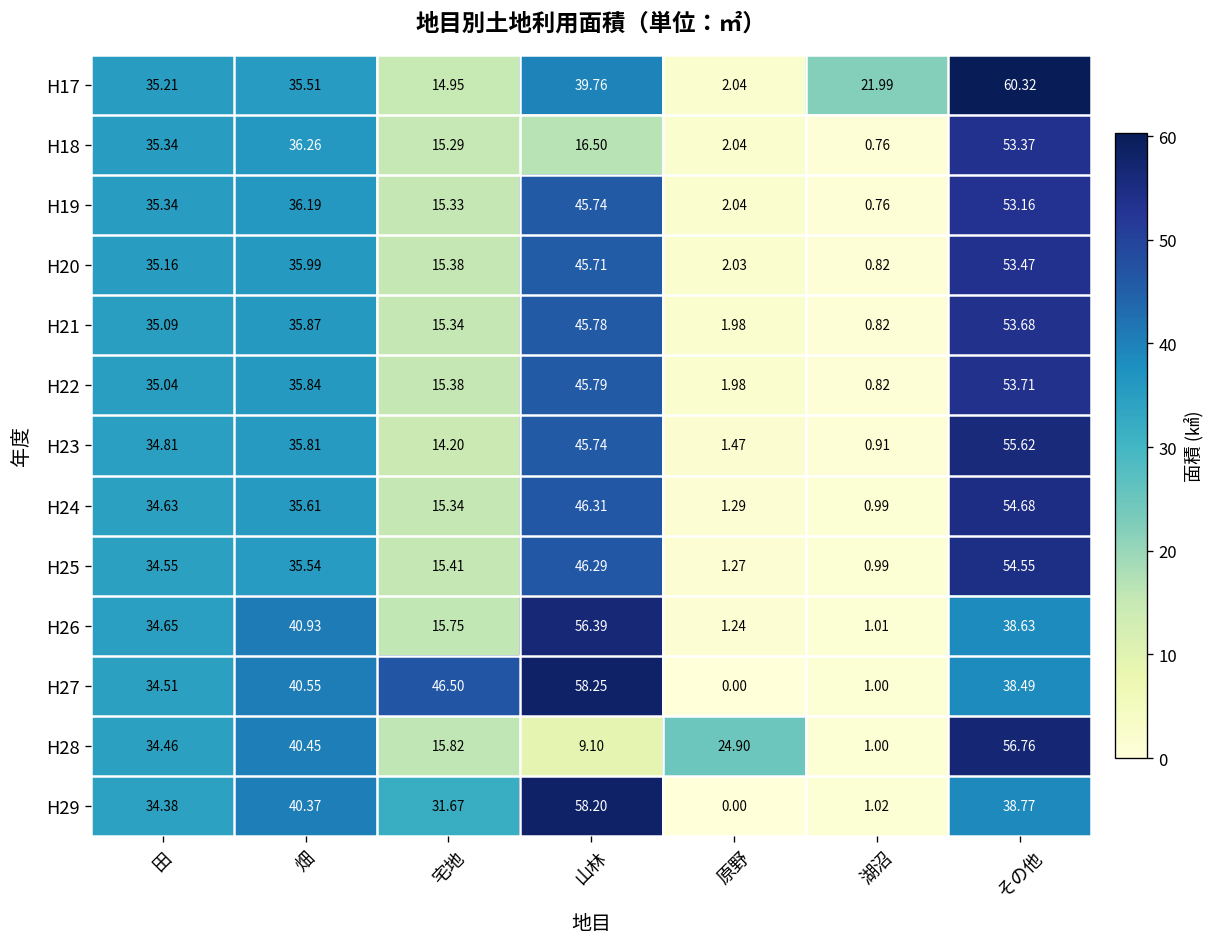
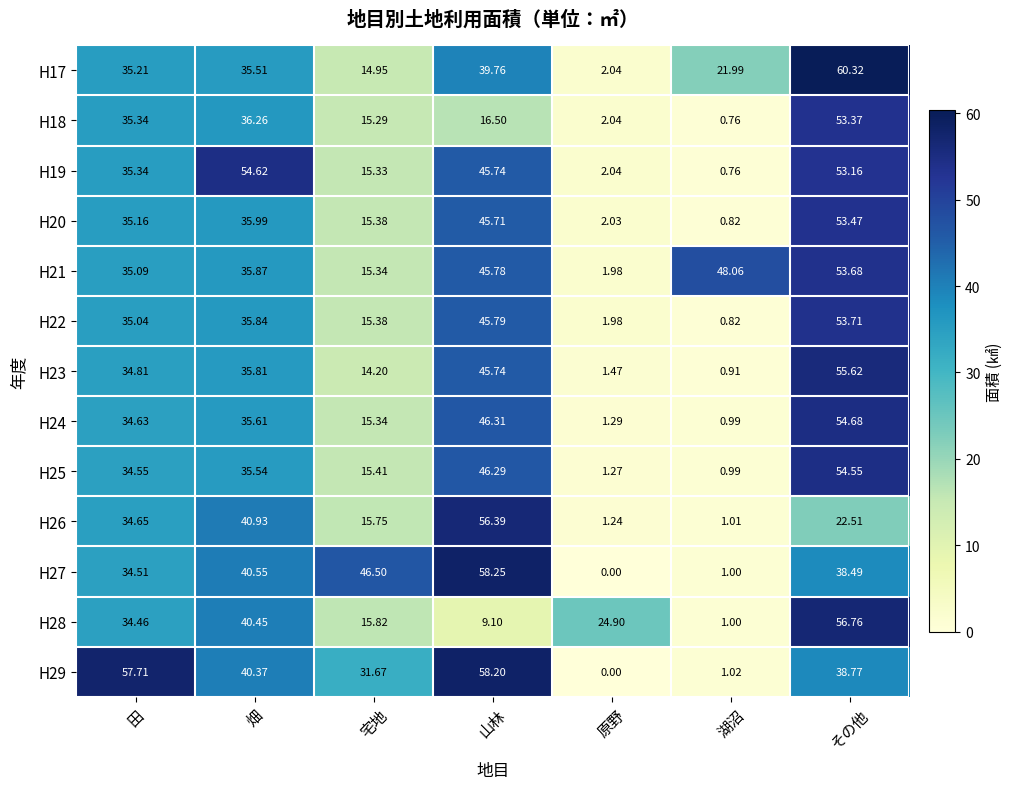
  {
    "H17": {
      "田": 35.21,
      "畑": 35.51,
      "宅地": 14.95,
      "山林": 39.76,
      "原野": 2.04,
      "湖沼": 21.99,
      "その他": 60.32
    },
    "H18": {
      "田": 35.34,
      "畑": 36.26,
      "宅地": 15.29,
      "山林": 16.50,
      "原野": 2.04,
      "湖沼": 0.76,
      "その他": 53.37
    },
    "H19": {
      "田": 35.34,
-     "畑": 36.19,
+     "畑": 54.62,
      "宅地": 15.33,
      "山林": 45.74,
      "原野": 2.04,
      "湖沼": 0.76,
      "その他": 53.16
    },
    "H20": {
      "田": 35.16,
      "畑": 35.99,
      "宅地": 15.38,
      "山林": 45.71,
      "原野": 2.03,
      "湖沼": 0.82,
      "その他": 53.47
    },
    "H21": {
      "田": 35.09,
      "畑": 35.87,
      "宅地": 15.34,
      "山林": 45.78,
      "原野": 1.98,
-     "湖沼": 0.82,
+     "湖沼": 48.06,
      "その他": 53.68
    },
    "H22": {
      "田": 35.04,
      "畑": 35.84,
      "宅地": 15.38,
      "山林": 45.79,
      "原野": 1.98,
      "湖沼": 0.82,
      "その他": 53.71
    },
    "H23": {
      "田": 34.81,
      "畑": 35.81,
      "宅地": 14.20,
      "山林": 45.74,
      "原野": 1.47,
      "湖沼": 0.91,
      "その他": 55.62
    },
    "H24": {
      "田": 34.63,
      "畑": 35.61,
      "宅地": 15.34,
      "山林": 46.31,
      "原野": 1.29,
      "湖沼": 0.99,
      "その他": 54.68
    },
    "H25": {
      "田": 34.55,
      "畑": 35.54,
      "宅地": 15.41,
      "山林": 46.29,
      "原野": 1.27,
      "湖沼": 0.99,
      "その他": 54.55
    },
    "H26": {
      "田": 34.65,
      "畑": 40.93,
      "宅地": 15.75,
      "山林": 56.39,
      "原野": 1.24,
      "湖沼": 1.01,
-     "その他": 38.63
+     "その他": 22.51
    },
    "H27": {
      "田": 34.51,
      "畑": 40.55,
      "宅地": 46.50,
      "山林": 58.25,
      "原野": 0.00,
      "湖沼": 1.00,
      "その他": 38.49
    },
    "H28": {
      "田": 34.46,
      "畑": 40.45,
      "宅地": 15.82,
      "山林": 9.10,
      "原野": 24.90,
      "湖沼": 1.00,
      "その他": 56.76
    },
    "H29": {
-     "田": 34.38,
+     "田": 57.71,
      "畑": 40.37,
      "宅地": 31.67,
      "山林": 58.20,
      "原野": 0.00,
      "湖沼": 1.02,
      "その他": 38.77
    }
  }
